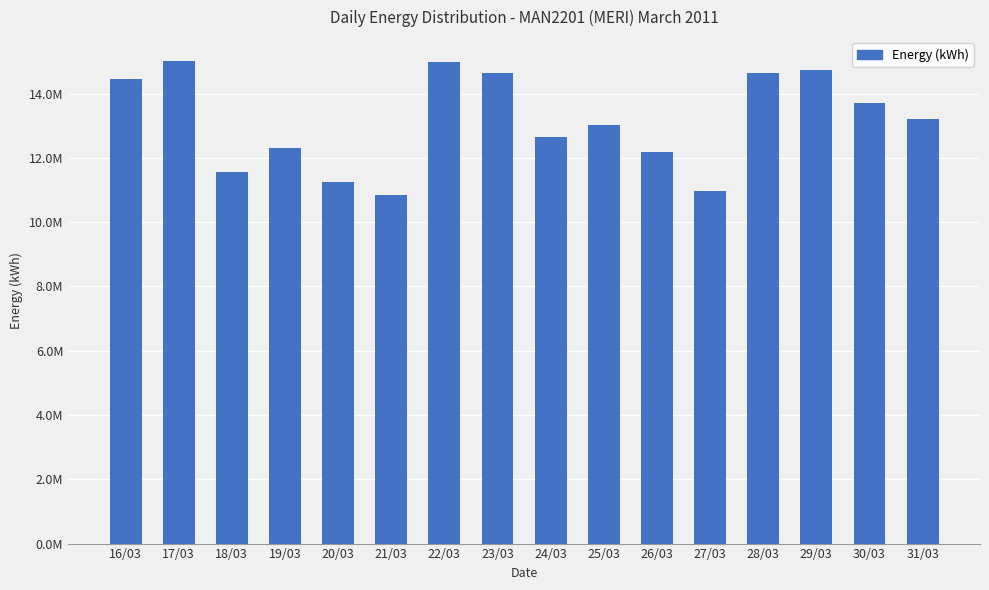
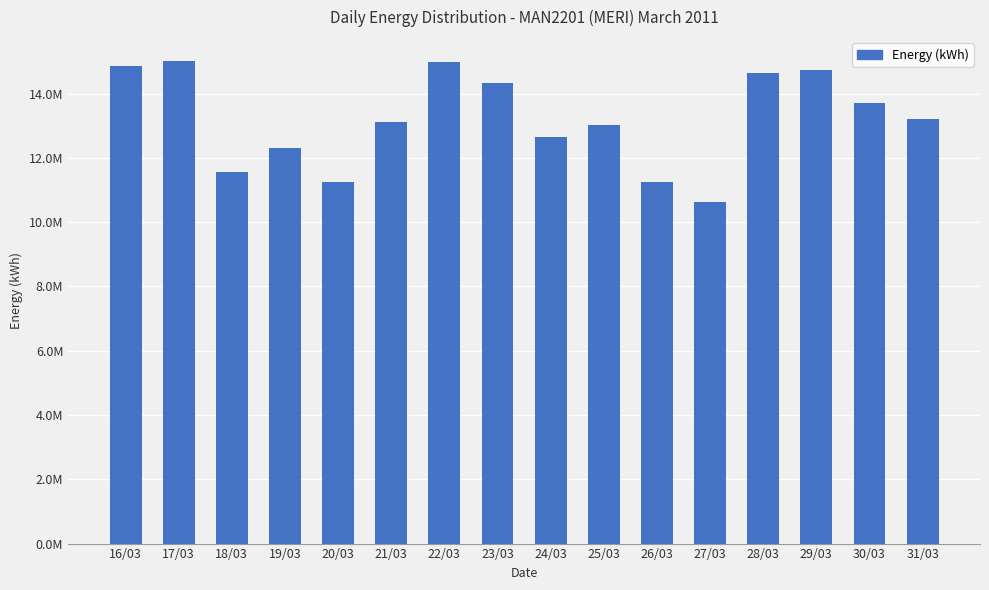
  {
-   "16/03": 14400000,
+   "16/03": 14900000,
    "17/03": 15000000,
    "18/03": 11600000,
    "19/03": 12300000,
    "20/03": 11200000,
-   "21/03": 10800000,
+   "21/03": 13100000,
    "22/03": 15000000,
-   "23/03": 14600000,
+   "23/03": 14300000,
    "24/03": 12600000,
    "25/03": 13000000,
-   "26/03": 12200000,
-   "27/03": 11000000,
+   "26/03": 11300000,
+   "27/03": 10600000,
    "28/03": 14600000,
    "29/03": 14700000,
    "30/03": 13700000,
    "31/03": 13200000
  }
